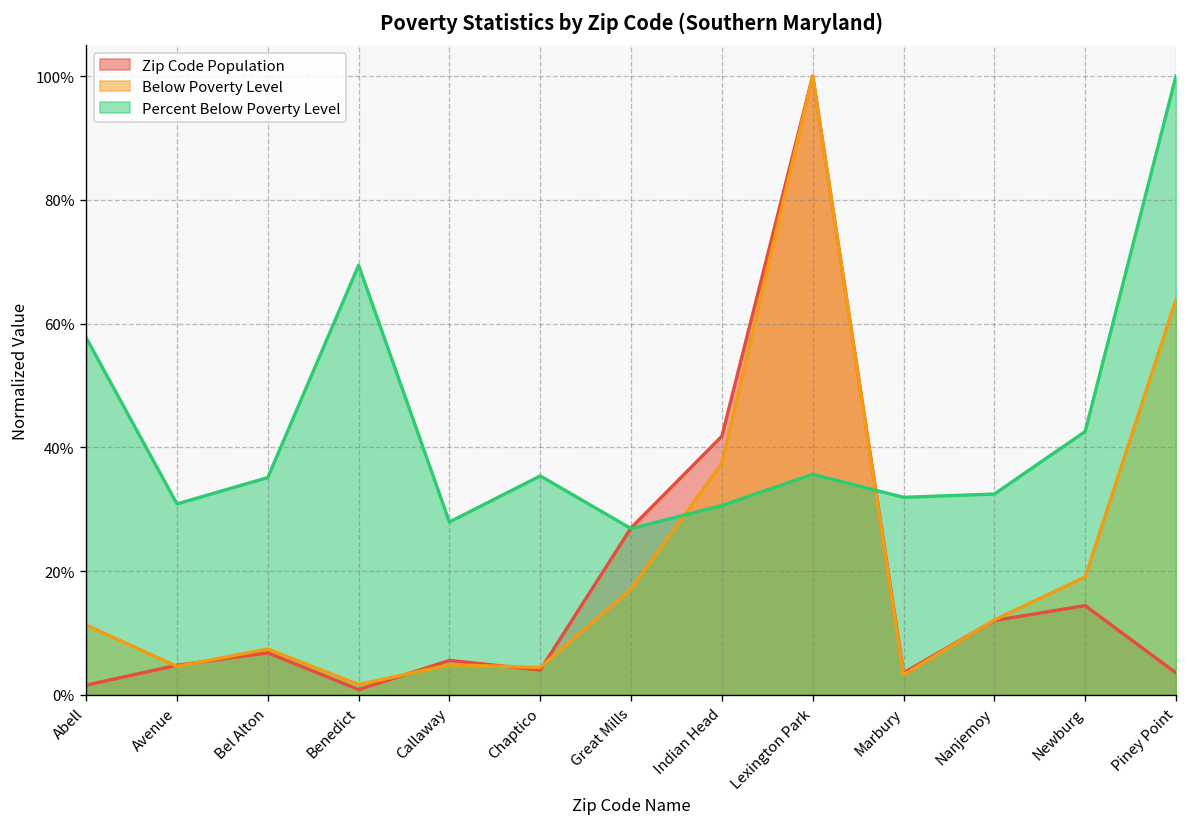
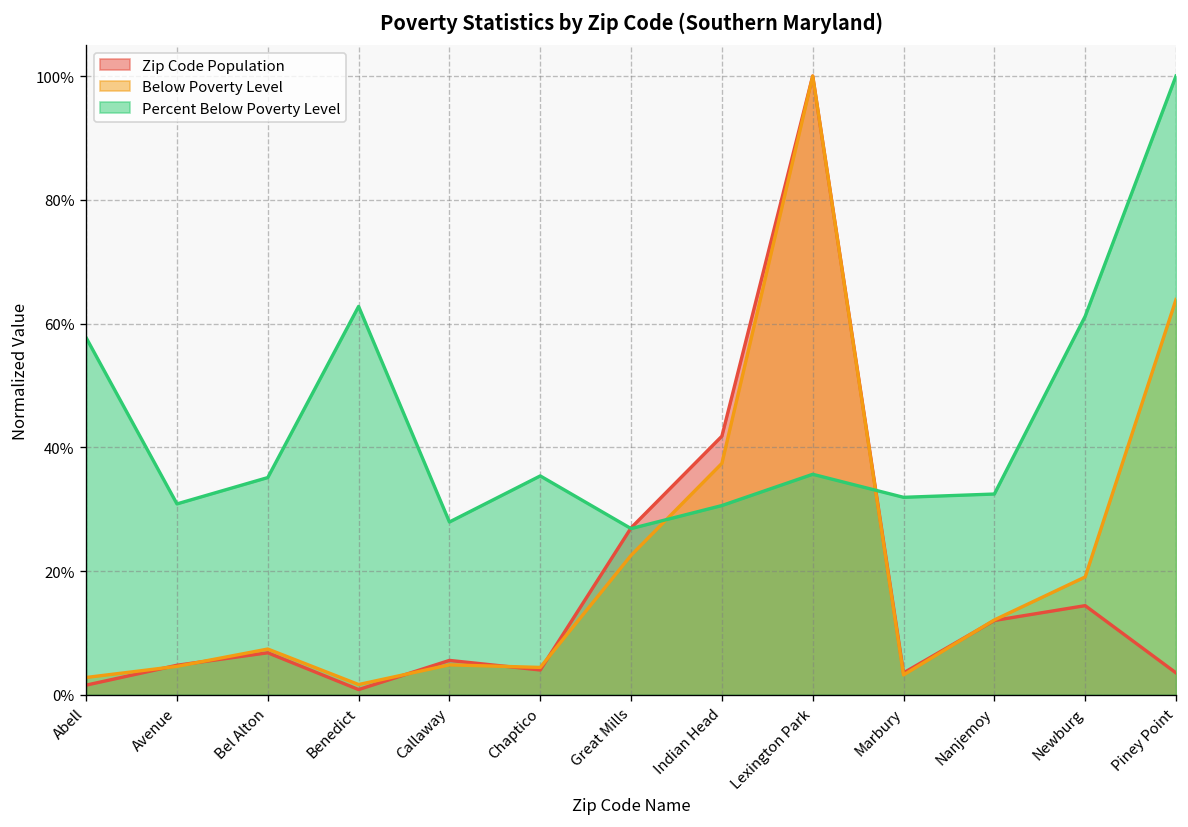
  {
    "Zip Code Population": {
      "Abell": "2%",
      "Bel Alton": "7%",
      "Benedict": "1%",
      "Callaway": "6%",
      "Indian Head": "42%",
      "Newburg": "14%",
      "Piney Point": "4%"
    },
    "Below Poverty Level": {
-     "Abell": "11%",
+     "Abell": "3%",
      "Bel Alton": "7%",
      "Benedict": "2%",
      "Callaway": "5%",
-     "Great Mills": "17%",
+     "Great Mills": "23%",
      "Indian Head": "37%",
      "Newburg": "19%",
      "Piney Point": "64%"
    },
    "Percent Below Poverty Level": {
      "Abell": "58%",
      "Avenue": "31%",
      "Bel Alton": "35%",
-     "Benedict": "69%",
+     "Benedict": "63%",
      "Callaway": "28%",
      "Chaptico": "35%",
      "Indian Head": "31%",
      "Lexington Park": "36%",
      "Marbury": "32%",
      "Nanjemoy": "32%",
-     "Newburg": "43%",
+     "Newburg": "61%",
      "Piney Point": "100%"
    }
  }
